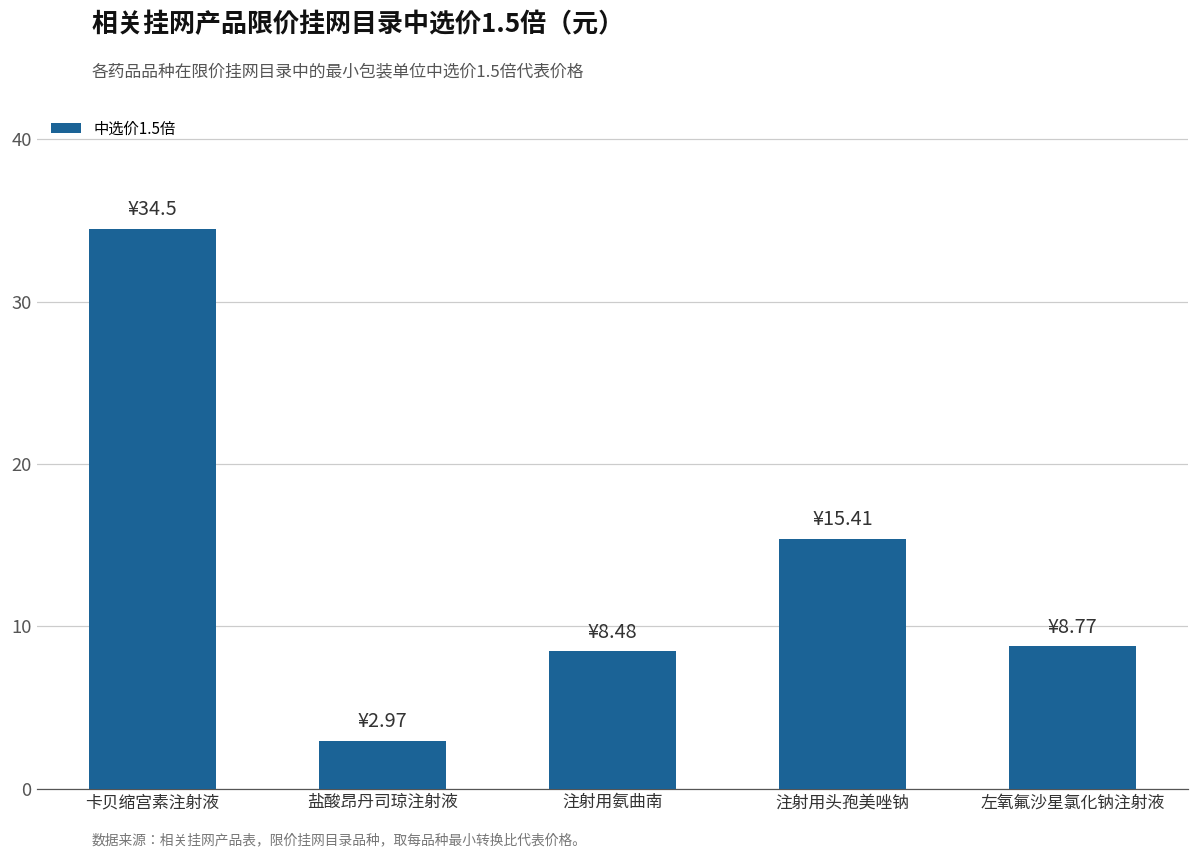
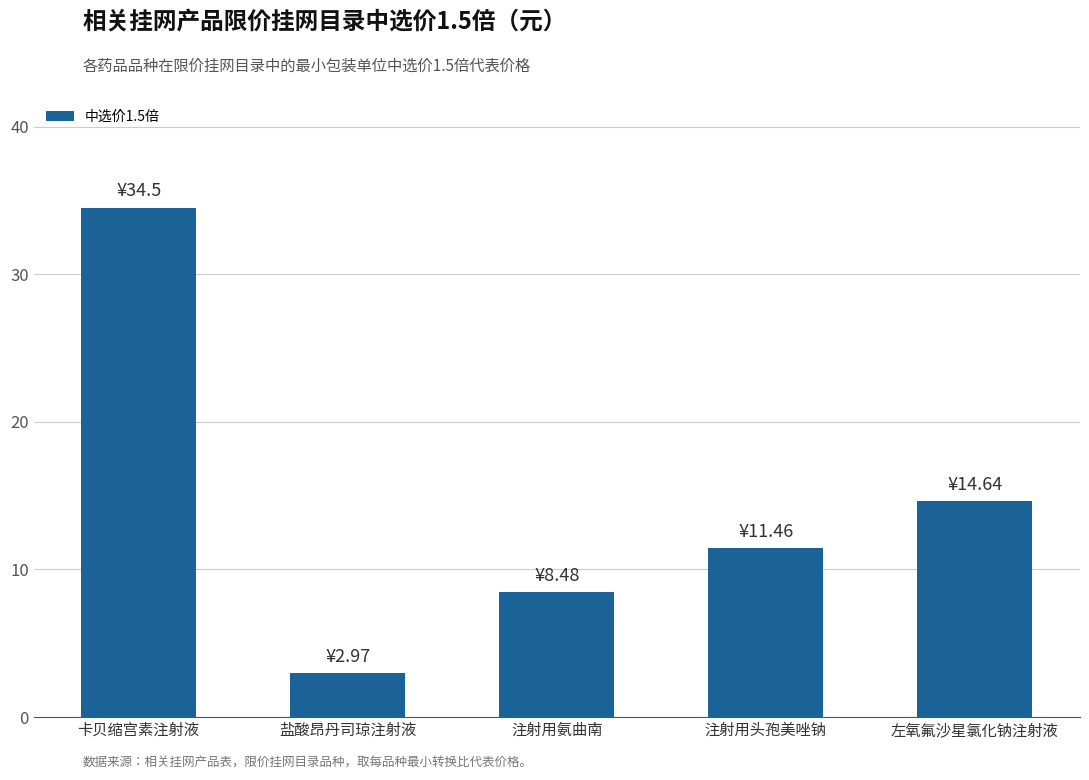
  {
    "卡贝缩宫素注射液": "¥34.5",
    "盐酸昂丹司琼注射液": "¥2.97",
    "注射用氨曲南": "¥8.48",
-   "注射用头孢美唑钠": "¥15.41",
-   "左氧氟沙星氯化钠注射液": "¥8.77"
+   "注射用头孢美唑钠": "¥11.46",
+   "左氧氟沙星氯化钠注射液": "¥14.64"
  }
